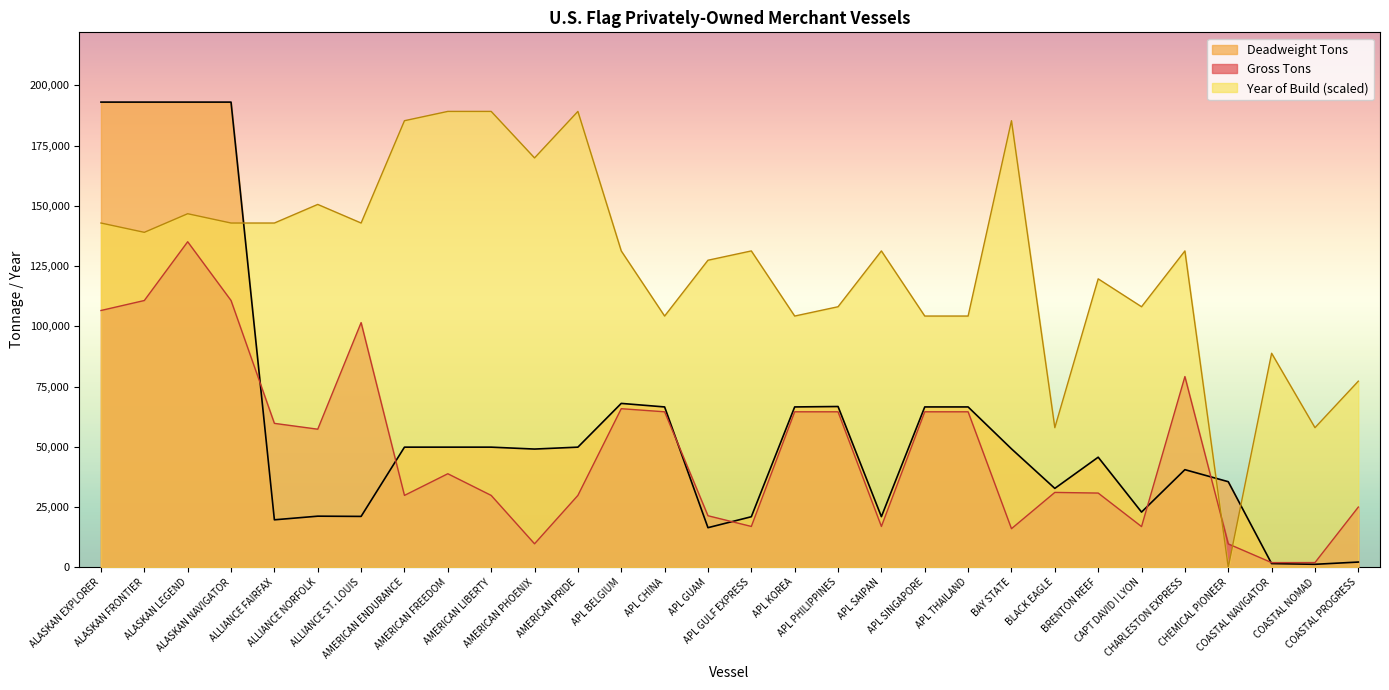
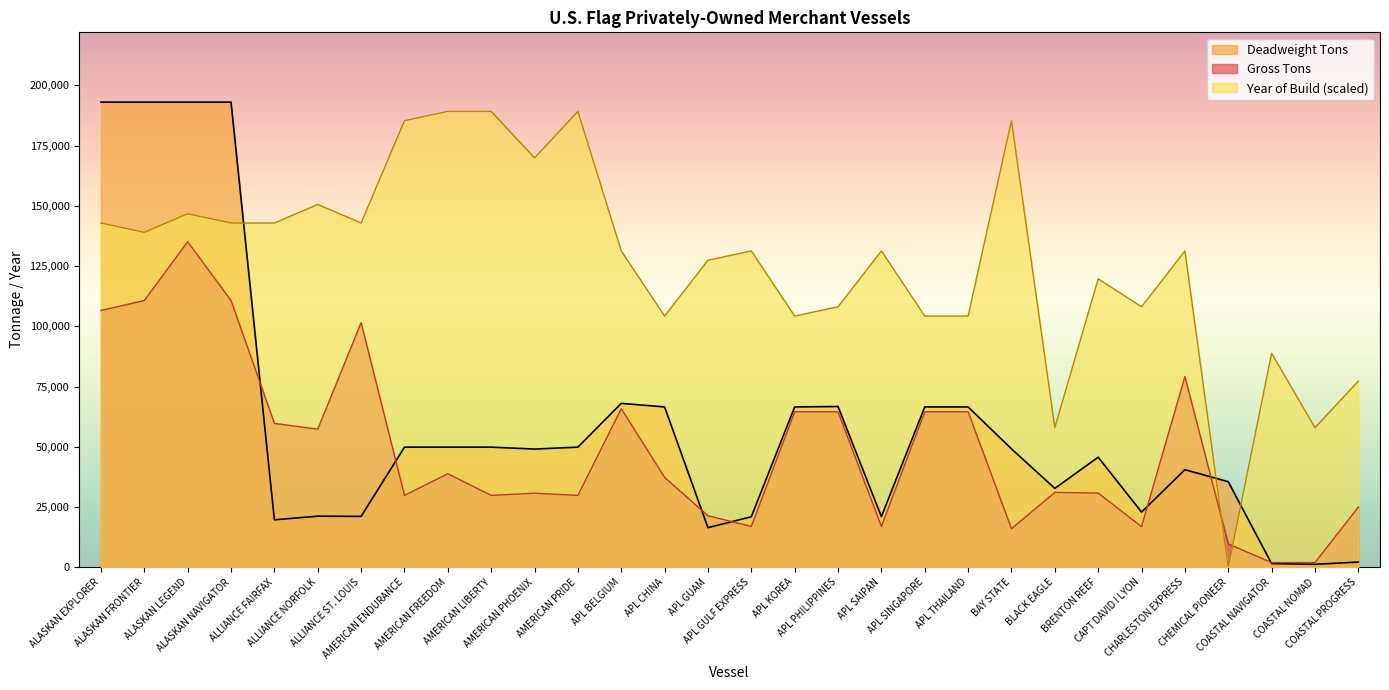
  {
    "Gross Tons": {
      "ALASKAN EXPLORER": "107,000",
      "ALASKAN FRONTIER": "111,000",
      "ALASKAN LEGEND": "135,000",
      "ALASKAN NAVIGATOR": "111,000",
      "ALLIANCE FAIRFAX": "60,000",
      "ALLIANCE NORFOLK": "57,000",
      "ALLIANCE ST. LOUIS": "102,000",
      "AMERICAN ENDURANCE": "30,000",
      "AMERICAN FREEDOM": "39,000",
      "AMERICAN LIBERTY": "30,000",
-     "AMERICAN PHOENIX": "10,000",
+     "AMERICAN PHOENIX": "31,000",
      "AMERICAN PRIDE": "30,000",
      "APL BELGIUM": "66,000",
-     "APL CHINA": "65,000",
+     "APL CHINA": "37,000",
      "APL GUAM": "21,000",
      "APL GULF EXPRESS": "17,000",
      "APL KOREA": "65,000",
      "APL PHILIPPINES": "65,000",
      "APL SAIPAN": "17,000",
      "APL SINGAPORE": "65,000",
      "APL THAILAND": "65,000",
      "BAY STATE": "16,000",
      "BLACK EAGLE": "31,000",
      "BRENTON REEF": "31,000",
      "CAPT DAVID I LYON": "17,000",
      "CHARLESTON EXPRESS": "79,000",
      "CHEMICAL PIONEER": "10,000",
      "COASTAL PROGRESS": "25,000"
    }
  }
